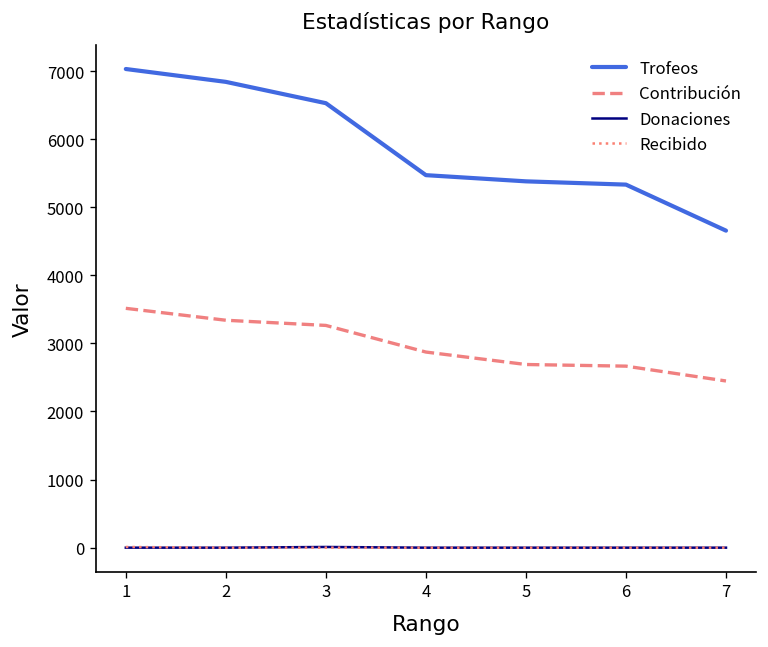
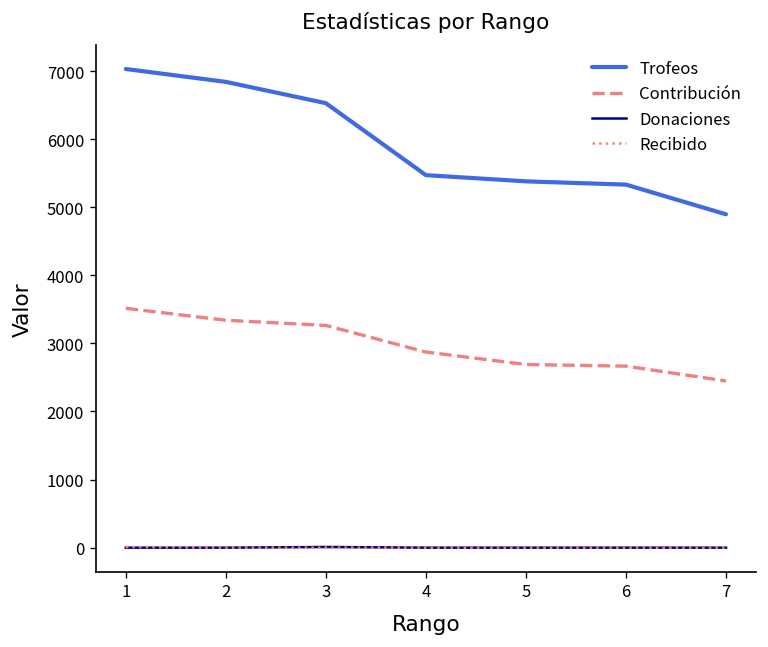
  {
    "Trofeos": {
      "1": 7000,
      "2": 6800,
      "3": 6500,
      "4": 5500,
      "5": 5400,
      "6": 5300,
-     "7": 4700
+     "7": 4900
    }
  }
